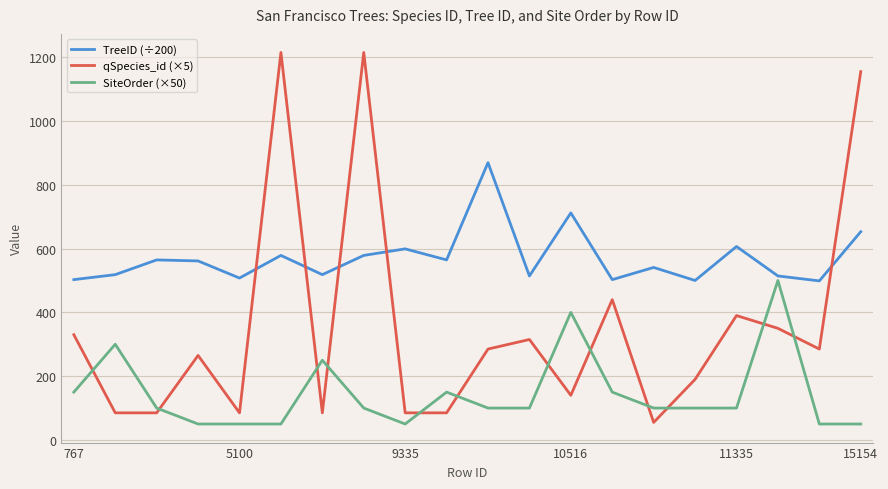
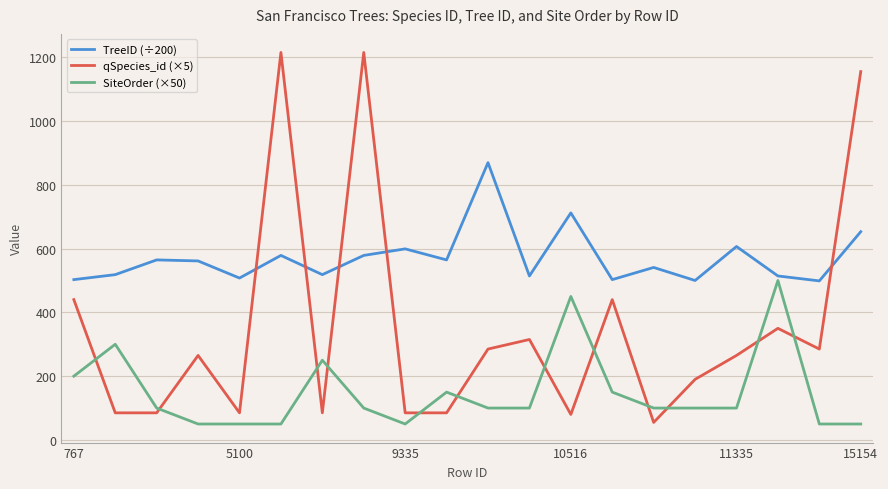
  {
    "TreeID (÷200)": {
      "767": 500,
      "5100": 510,
      "9335": 600,
      "10516": 710,
      "11335": 610,
      "15154": 650
    },
    "qSpecies_id (×5)": {
-     "767": 330,
+     "767": 440,
      "5100": 90,
      "9335": 90,
-     "10516": 140,
-     "11335": 390,
+     "10516": 80,
+     "11335": 270,
      "15154": 1160
    },
    "SiteOrder (×50)": {
-     "767": 150,
+     "767": 200,
      "5100": 50,
      "9335": 50,
-     "10516": 400,
+     "10516": 450,
      "11335": 100,
      "15154": 50
    }
  }
